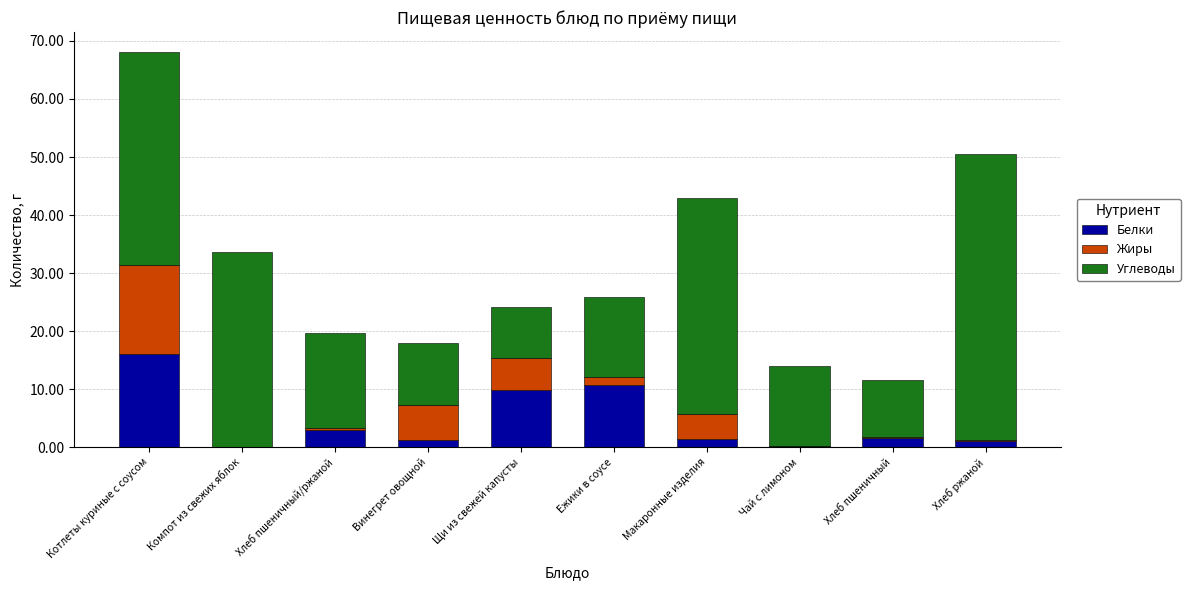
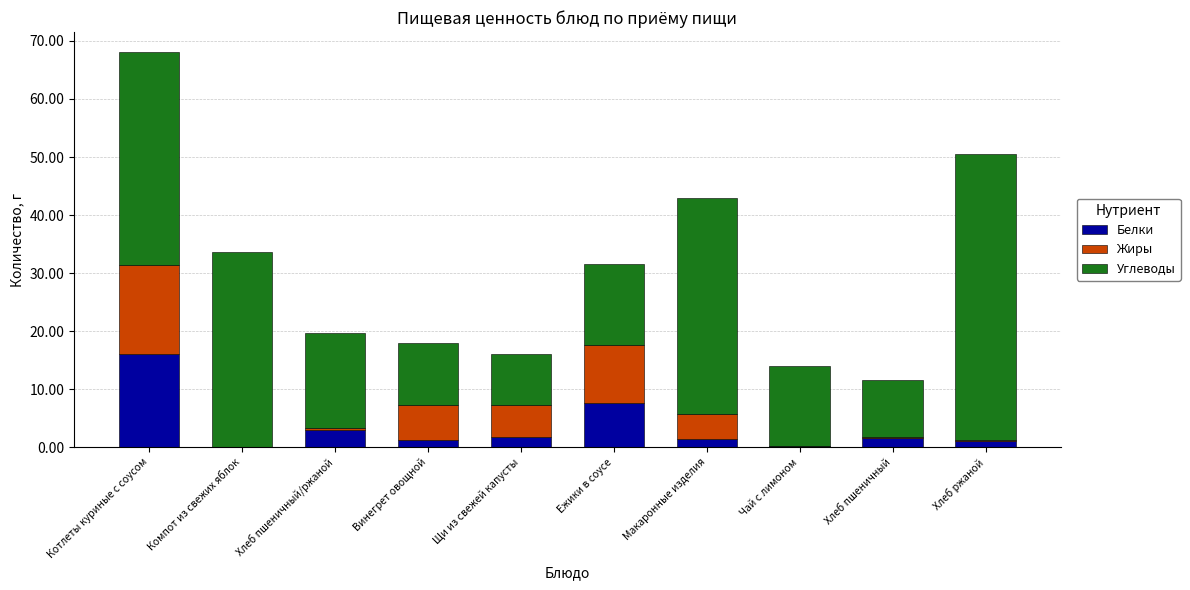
  {
    "Белки": {
      "Котлеты куриные с соусом": 16,
      "Хлеб пшеничный/ржаной": 3,
      "Винегрет овощной": 1,
-     "Щи из свежей капусты": 10,
-     "Ежики в соусе": 11,
+     "Щи из свежей капусты": 2,
+     "Ежики в соусе": 8,
      "Макаронные изделия": 1,
      "Хлеб пшеничный": 2,
      "Хлеб ржаной": 1
    },
    "Жиры": {
      "Котлеты куриные с соусом": 15,
      "Компот из свежих яблок": 0,
      "Винегрет овощной": 6,
      "Щи из свежей капусты": 6,
-     "Ежики в соусе": 1,
+     "Ежики в соусе": 10,
      "Макаронные изделия": 4
    },
    "Углеводы": {
      "Котлеты куриные с соусом": 37,
      "Компот из свежих яблок": 34,
      "Хлеб пшеничный/ржаной": 16,
      "Винегрет овощной": 11,
      "Щи из свежей капусты": 9,
      "Ежики в соусе": 14,
      "Макаронные изделия": 37,
      "Чай с лимоном": 14,
      "Хлеб пшеничный": 10,
      "Хлеб ржаной": 49
    }
  }
